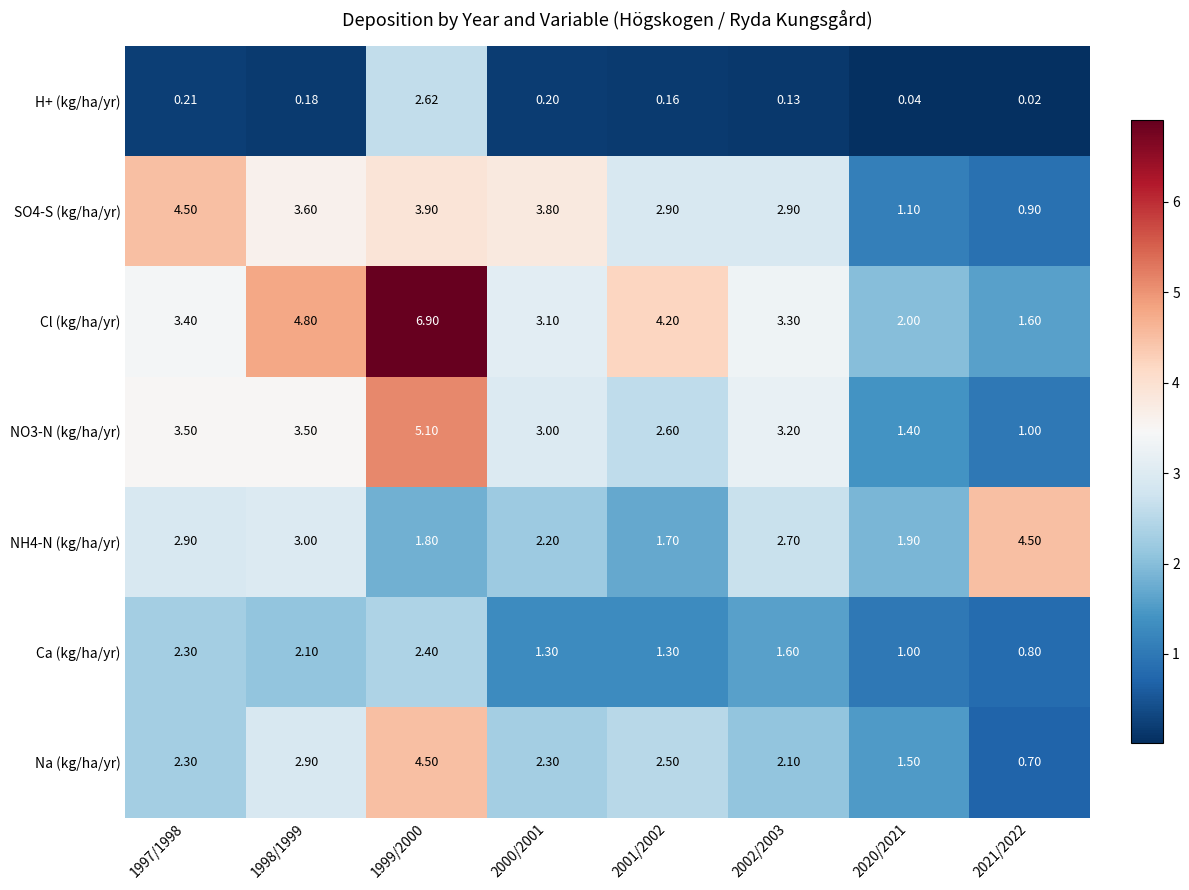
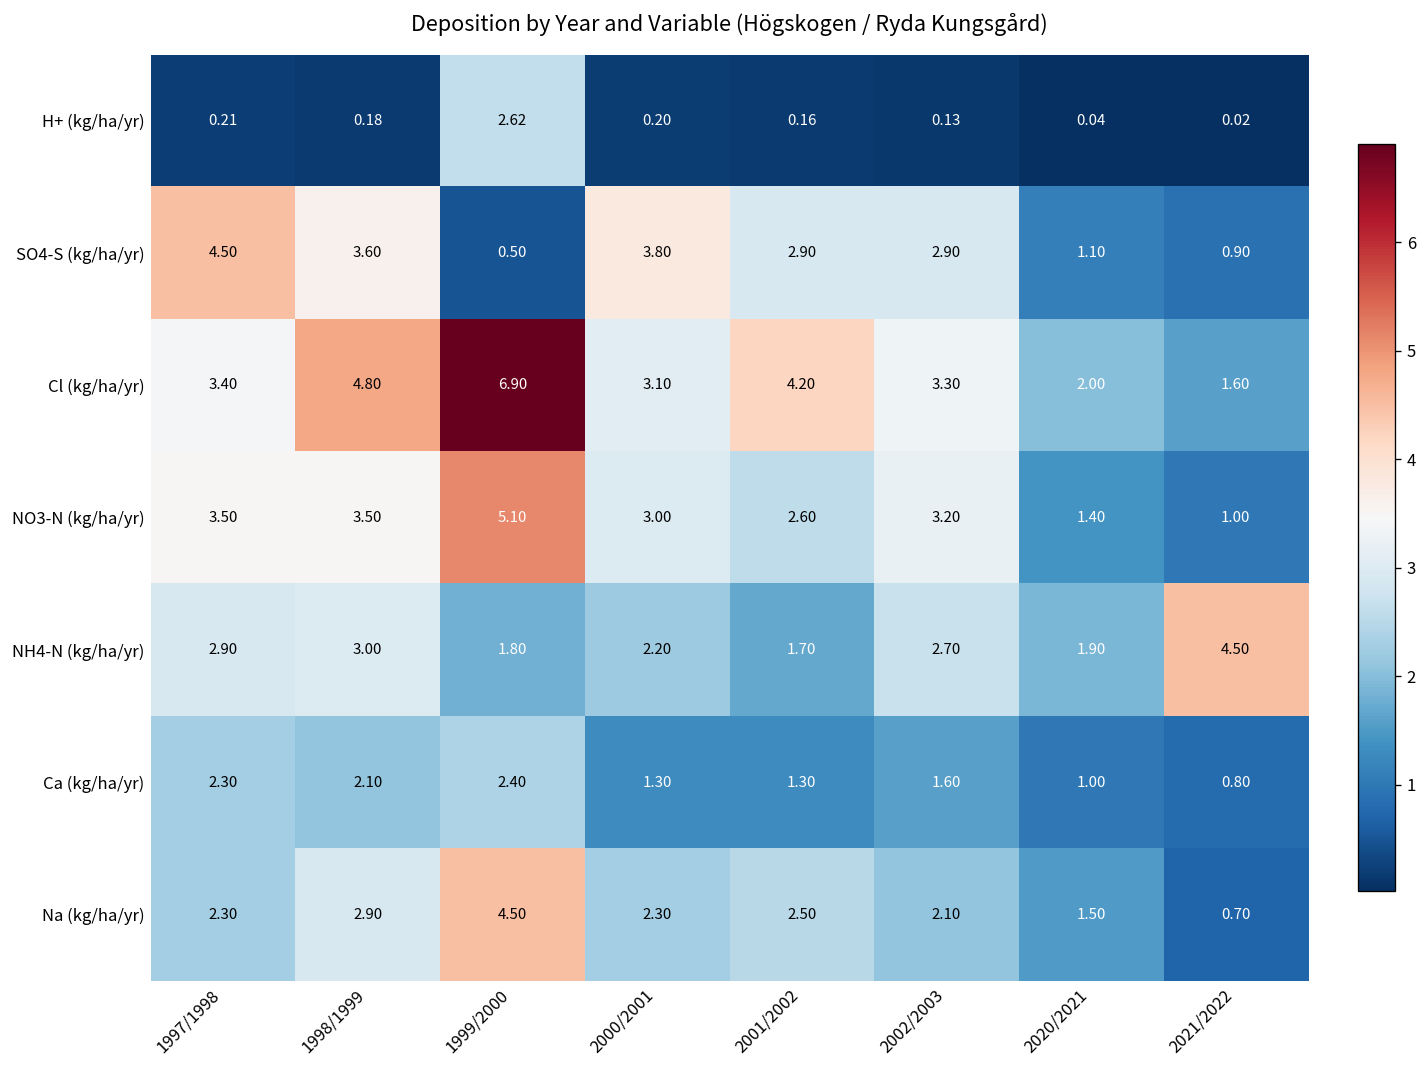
  {
    "H+ (kg/ha/yr)": {
      "1997/1998": 0.21,
      "1998/1999": 0.18,
      "1999/2000": 2.62,
      "2000/2001": 0.20,
      "2001/2002": 0.16,
      "2002/2003": 0.13,
      "2020/2021": 0.04,
      "2021/2022": 0.02
    },
    "SO4-S (kg/ha/yr)": {
      "1997/1998": 4.50,
      "1998/1999": 3.60,
-     "1999/2000": 3.90,
+     "1999/2000": 0.50,
      "2000/2001": 3.80,
      "2001/2002": 2.90,
      "2002/2003": 2.90,
      "2020/2021": 1.10,
      "2021/2022": 0.90
    },
    "Cl (kg/ha/yr)": {
      "1997/1998": 3.40,
      "1998/1999": 4.80,
      "1999/2000": 6.90,
      "2000/2001": 3.10,
      "2001/2002": 4.20,
      "2002/2003": 3.30,
      "2020/2021": 2.00,
      "2021/2022": 1.60
    },
    "NO3-N (kg/ha/yr)": {
      "1997/1998": 3.50,
      "1998/1999": 3.50,
      "1999/2000": 5.10,
      "2000/2001": 3.00,
      "2001/2002": 2.60,
      "2002/2003": 3.20,
      "2020/2021": 1.40,
      "2021/2022": 1.00
    },
    "NH4-N (kg/ha/yr)": {
      "1997/1998": 2.90,
      "1998/1999": 3.00,
      "1999/2000": 1.80,
      "2000/2001": 2.20,
      "2001/2002": 1.70,
      "2002/2003": 2.70,
      "2020/2021": 1.90,
      "2021/2022": 4.50
    },
    "Ca (kg/ha/yr)": {
      "1997/1998": 2.30,
      "1998/1999": 2.10,
      "1999/2000": 2.40,
      "2000/2001": 1.30,
      "2001/2002": 1.30,
      "2002/2003": 1.60,
      "2020/2021": 1.00,
      "2021/2022": 0.80
    },
    "Na (kg/ha/yr)": {
      "1997/1998": 2.30,
      "1998/1999": 2.90,
      "1999/2000": 4.50,
      "2000/2001": 2.30,
      "2001/2002": 2.50,
      "2002/2003": 2.10,
      "2020/2021": 1.50,
      "2021/2022": 0.70
    }
  }
